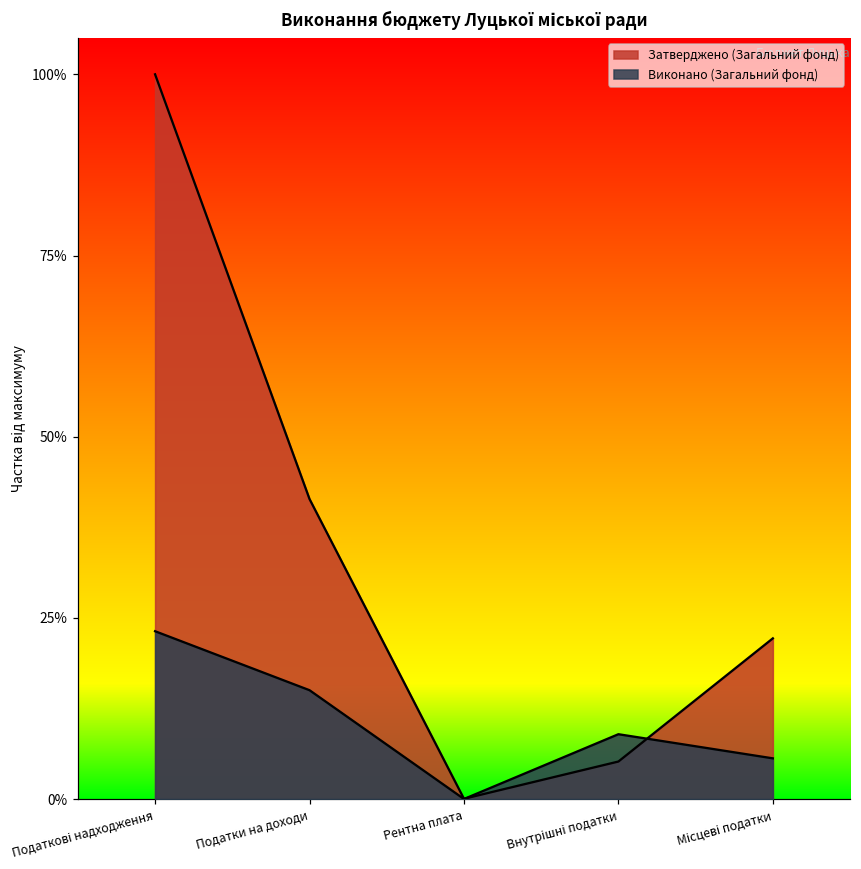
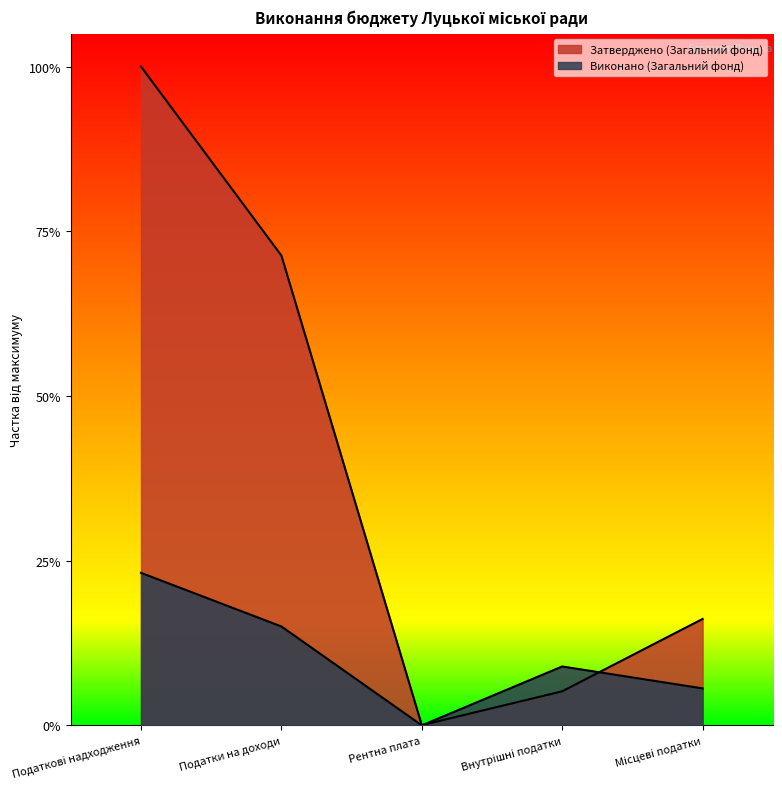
  {
    "Затверджено (Загальний фонд)": {
      "Податкові надходження": "100%",
-     "Податки на доходи": "41%",
+     "Податки на доходи": "71%",
      "Внутрішні податки": "5%",
-     "Місцеві податки": "22%"
+     "Місцеві податки": "16%"
    },
    "Виконано (Загальний фонд)": {
      "Податкові надходження": "23%",
      "Податки на доходи": "15%",
      "Внутрішні податки": "9%",
      "Місцеві податки": "6%"
    }
  }
